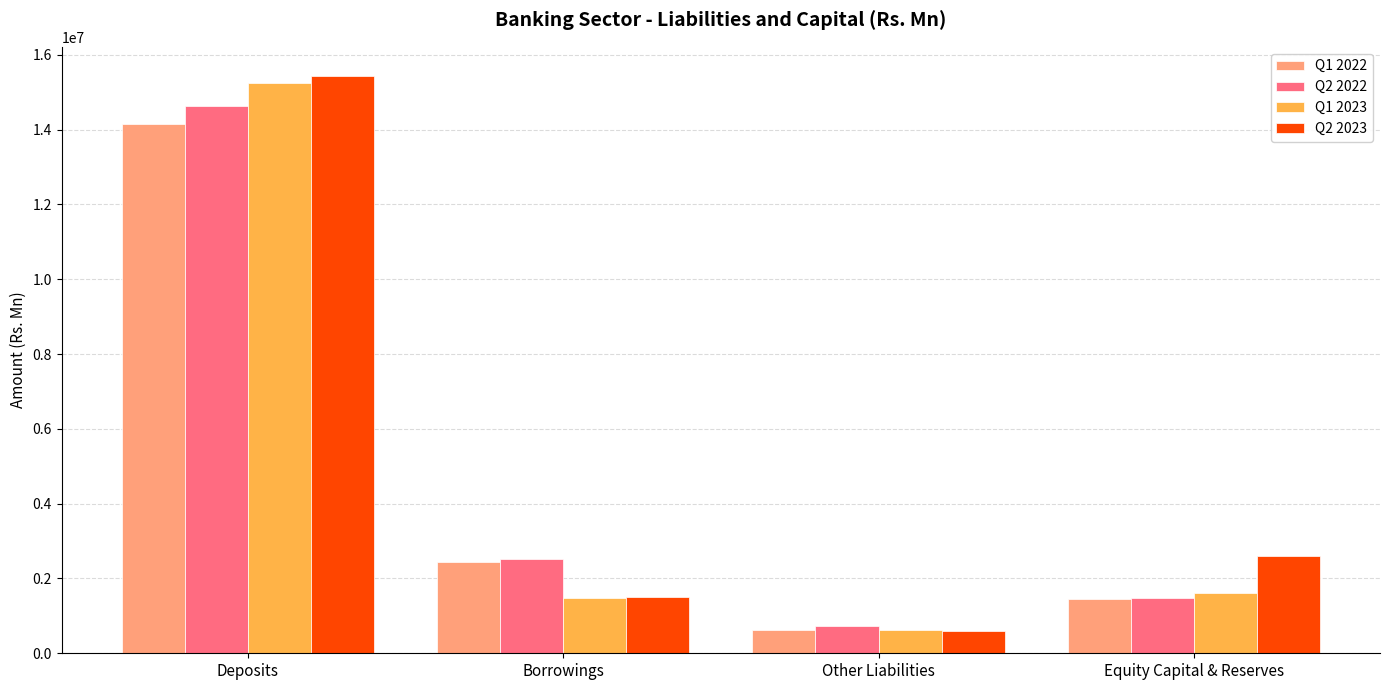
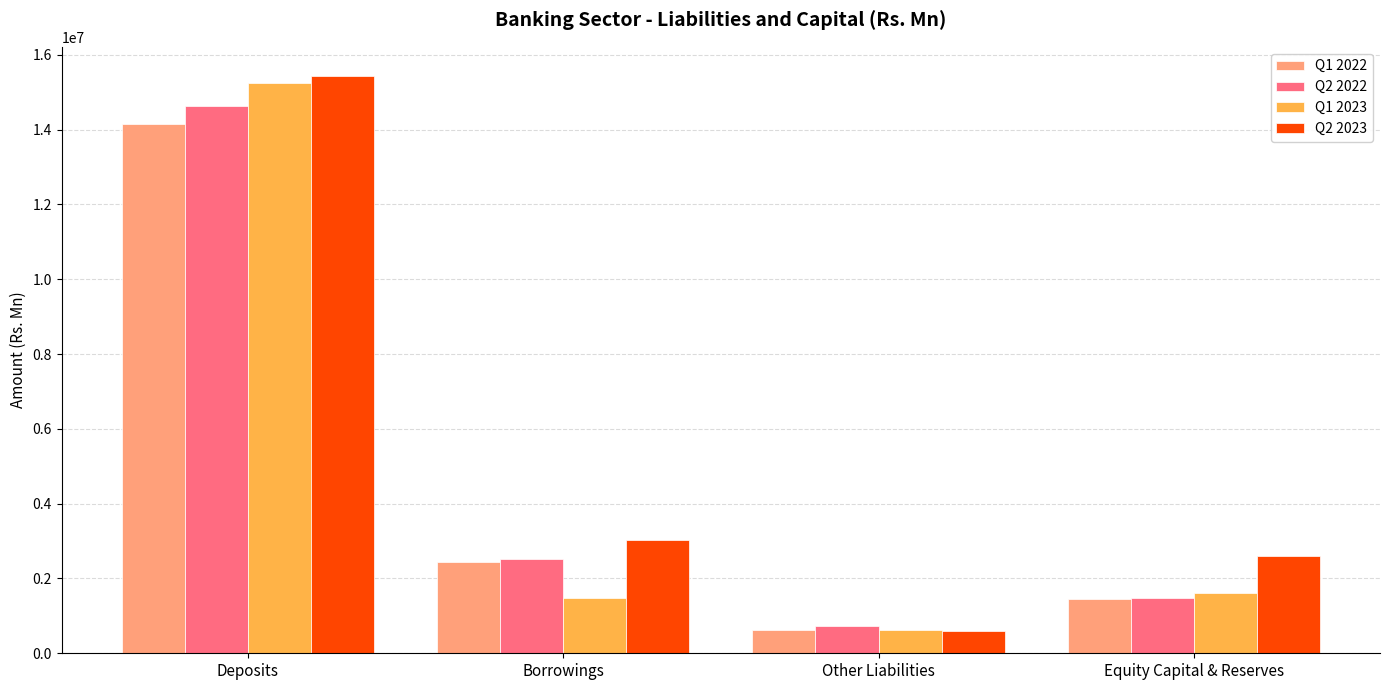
  {
    "Q2 2023": {
      "Deposits": 15400000,
-     "Borrowings": 1500000,
+     "Borrowings": 3000000,
      "Other Liabilities": 600000,
      "Equity Capital & Reserves": 2600000
    }
  }
